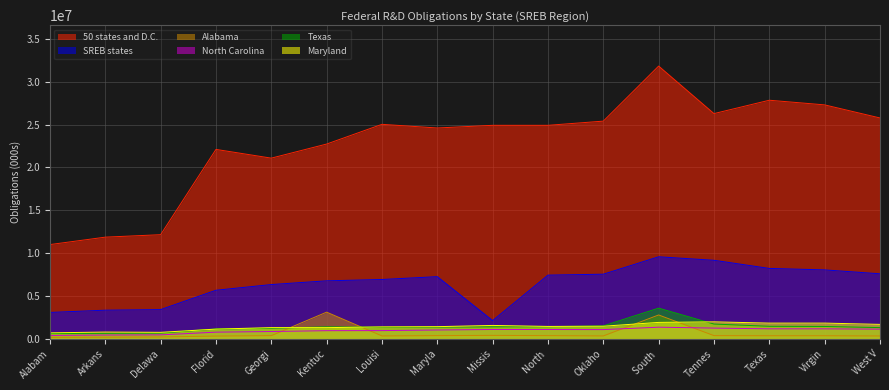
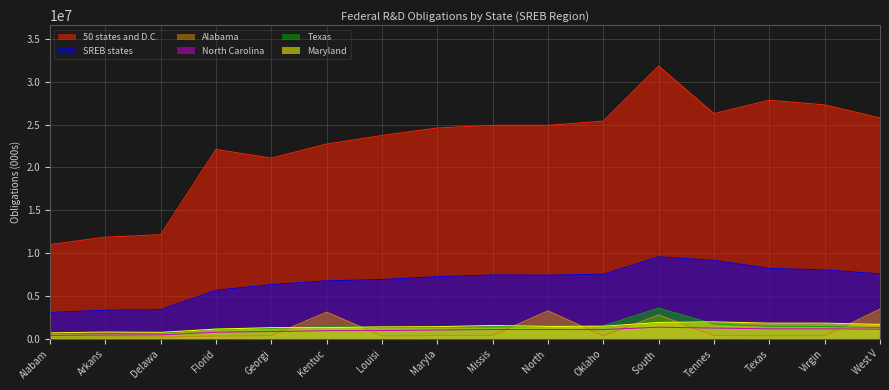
  {
    "50 states and D.C.": {
      "Alabam": 11000000,
      "Arkans": 12000000,
      "Delawa": 12000000,
      "Florid": 22000000,
      "Georgi": 21000000,
      "Kentuc": 23000000,
-     "Louisi": 25000000,
+     "Louisi": 24000000,
      "Maryla": 25000000,
      "Missis": 25000000,
      "North": 25000000,
      "Oklaho": 25000000,
      "South": 32000000,
      "Tennes": 26000000,
      "Texas": 28000000,
      "Virgin": 27000000,
      "West V": 26000000
    },
    "SREB states": {
      "Alabam": 3000000,
      "Arkans": 3000000,
      "Delawa": 3000000,
      "Florid": 6000000,
      "Georgi": 6000000,
      "Kentuc": 7000000,
      "Louisi": 7000000,
      "Maryla": 7000000,
-     "Missis": 2000000,
+     "Missis": 7000000,
      "North": 7000000,
      "Oklaho": 8000000,
      "South": 10000000,
      "Tennes": 9000000,
      "Texas": 8000000,
      "Virgin": 8000000,
      "West V": 8000000
    },
    "Alabama": {
      "Florid": 0,
      "Georgi": 0,
      "Kentuc": 3000000,
      "Louisi": 0,
      "Maryla": 0,
      "Missis": 0,
-     "North": 0,
+     "North": 3000000,
      "Oklaho": 0,
      "South": 3000000,
      "Tennes": 0,
      "Texas": 0,
      "Virgin": 0,
-     "West V": 0
+     "West V": 3000000
    },
    "North Carolina": {
      "Florid": 1000000,
      "Georgi": 1000000,
      "Kentuc": 1000000,
      "Louisi": 1000000,
      "Maryla": 1000000,
      "Missis": 1000000,
      "North": 1000000,
      "Oklaho": 1000000,
      "South": 1000000,
      "Tennes": 1000000
    },
    "Texas": {
      "South": 4000000
    },
    "Maryland": {
      "South": 2000000,
      "Texas": 2000000,
      "Virgin": 2000000,
      "West V": 2000000
    }
  }
